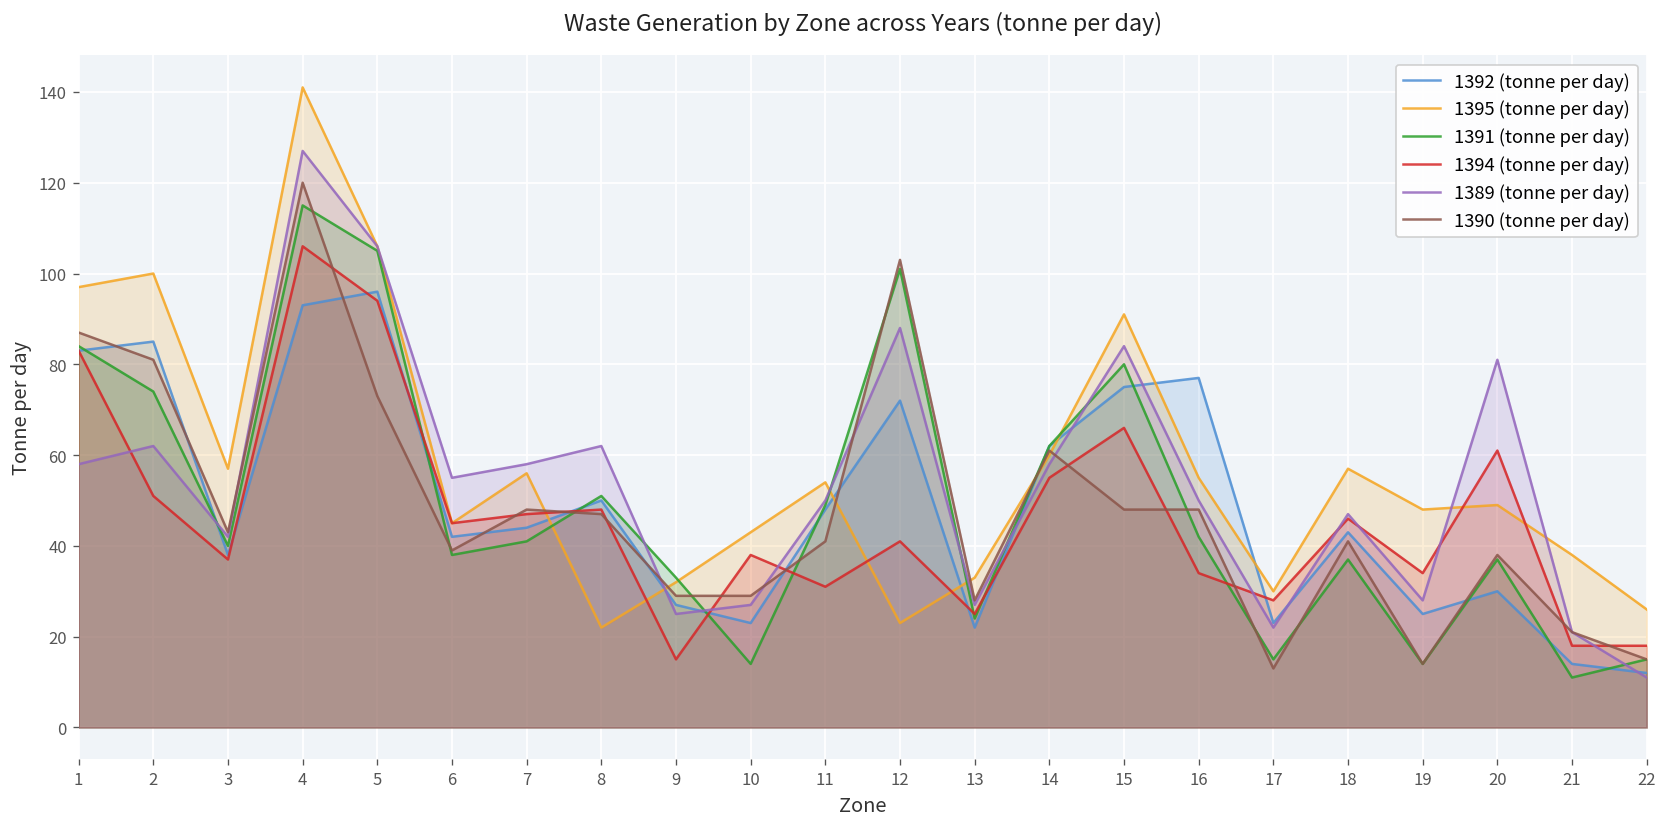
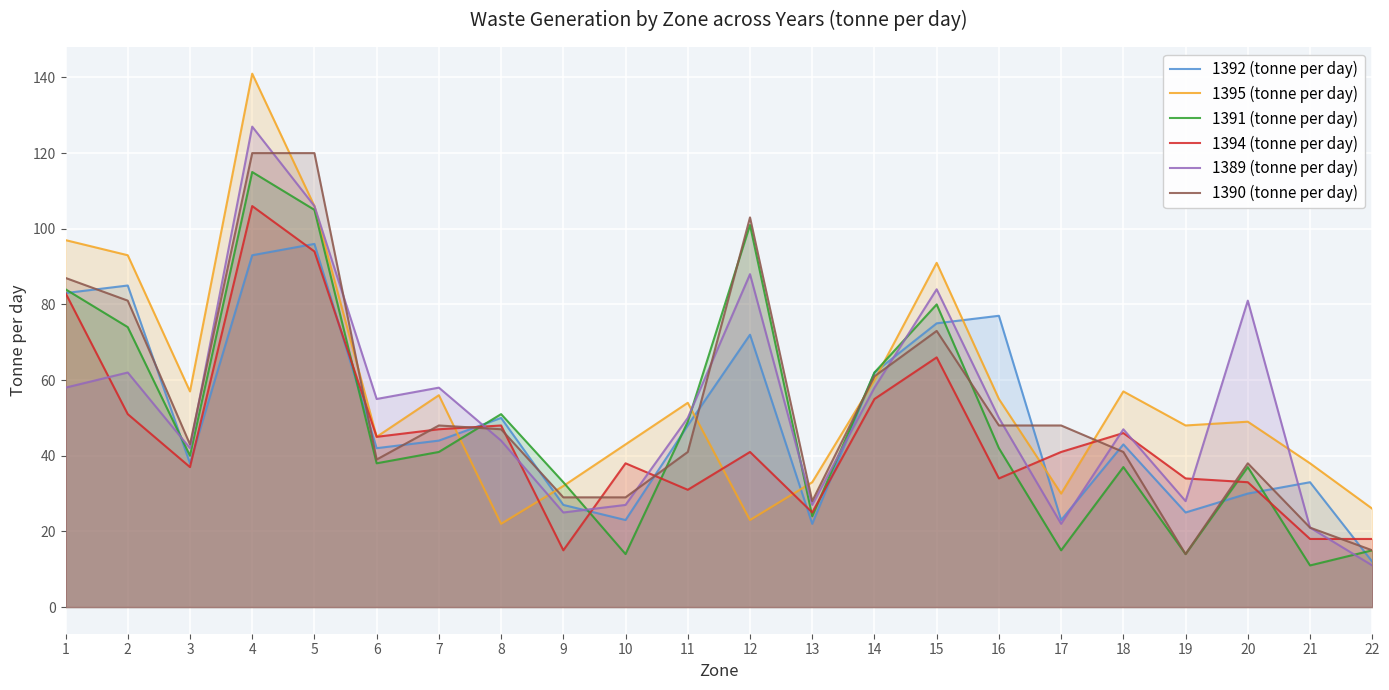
  {
    "1392 (tonne per day)": {
      "2": 85,
      "3": 38,
      "4": 93,
      "5": 96,
      "6": 42,
      "7": 44,
      "8": 50,
      "9": 27,
      "10": 23,
      "11": 48,
      "12": 72,
      "13": 22,
      "15": 75,
      "16": 77,
      "17": 23,
      "18": 43,
      "19": 25,
      "20": 30,
-     "21": 14,
+     "21": 33,
      "22": 12
    },
    "1395 (tonne per day)": {
      "1": 97,
-     "2": 100,
+     "2": 93,
      "3": 57,
      "4": 141,
      "7": 56,
      "8": 22,
      "9": 32,
      "10": 43,
      "11": 54,
      "12": 23,
      "13": 33,
      "14": 60,
      "15": 91,
      "16": 55,
      "17": 30,
      "18": 57,
      "19": 48,
      "20": 49,
      "21": 38,
      "22": 26
    },
    "1391 (tonne per day)": {
      "1": 84,
      "2": 74,
      "3": 40,
      "4": 115,
      "5": 105,
      "6": 38,
      "7": 41,
      "8": 51,
      "9": 33,
      "10": 14,
      "11": 49,
      "12": 101,
      "13": 24,
      "15": 80,
      "16": 42,
      "17": 15,
      "18": 37,
      "20": 37,
      "21": 11
    },
    "1394 (tonne per day)": {
      "2": 51,
      "3": 37,
      "4": 106,
      "5": 94,
      "7": 47,
      "8": 48,
      "9": 15,
      "10": 38,
      "11": 31,
      "12": 41,
      "13": 25,
      "14": 55,
      "15": 66,
      "16": 34,
-     "17": 28,
+     "17": 41,
      "18": 46,
      "19": 34,
-     "20": 61,
+     "20": 33,
      "21": 18,
      "22": 18
    },
    "1389 (tonne per day)": {
      "1": 58,
      "2": 62,
      "3": 42,
      "4": 127,
      "6": 55,
      "7": 58,
-     "8": 62,
+     "8": 44,
      "9": 25,
      "10": 27,
      "11": 50,
      "12": 88,
      "13": 27,
      "14": 58,
      "15": 84,
      "16": 50,
      "17": 22,
      "18": 47,
      "19": 28,
      "20": 81,
      "22": 11
    },
    "1390 (tonne per day)": {
      "1": 87,
      "2": 81,
      "3": 43,
      "4": 120,
-     "5": 73,
+     "5": 120,
      "6": 39,
      "7": 48,
      "8": 47,
      "9": 29,
      "10": 29,
      "11": 41,
      "12": 103,
      "13": 28,
      "14": 61,
-     "15": 48,
+     "15": 73,
      "16": 48,
-     "17": 13,
+     "17": 48,
      "18": 41,
      "20": 38
    }
  }
